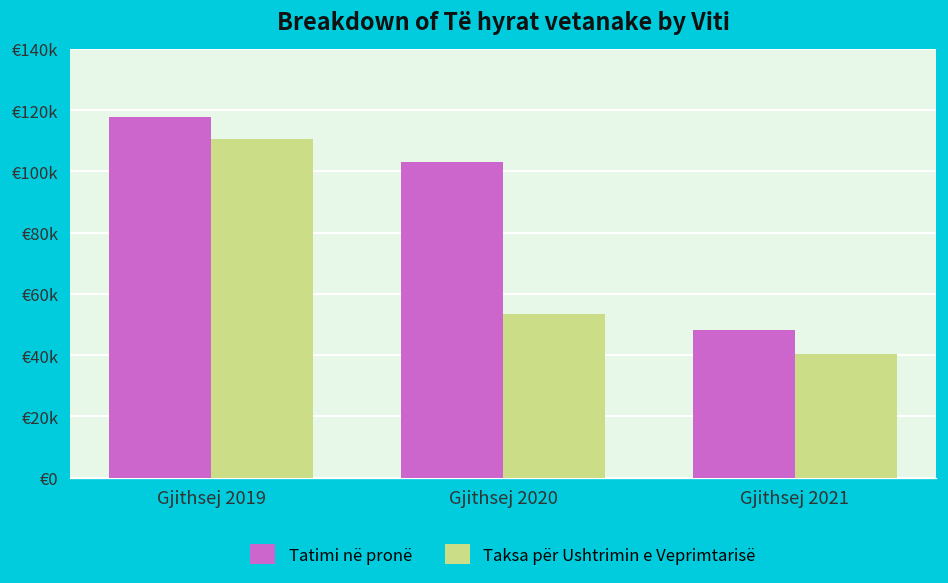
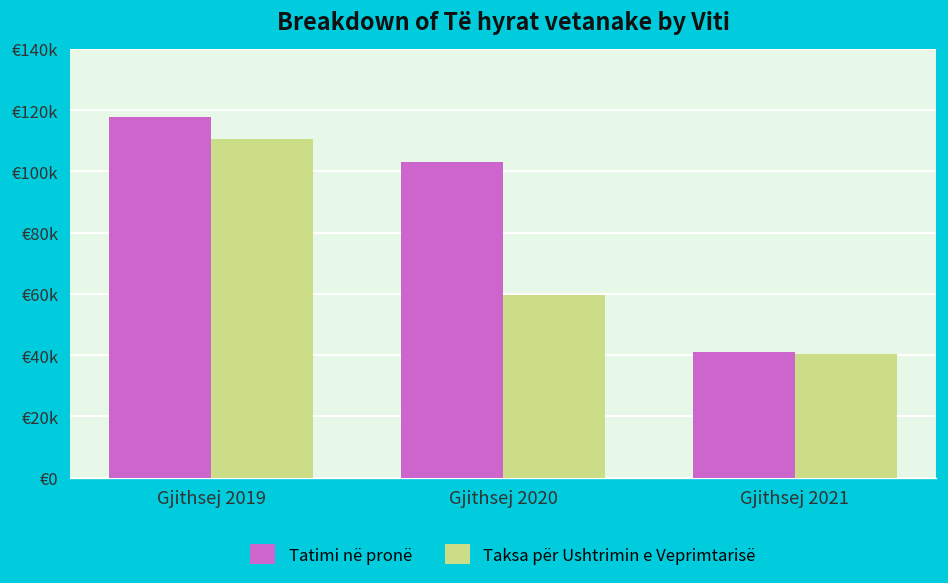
  {
    "Tatimi në pronë": {
      "Gjithsej 2019": "€118000",
      "Gjithsej 2020": "€103000",
-     "Gjithsej 2021": "€48000"
+     "Gjithsej 2021": "€41000"
    },
    "Taksa për Ushtrimin e Veprimtarisë": {
      "Gjithsej 2019": "€111000",
-     "Gjithsej 2020": "€54000",
+     "Gjithsej 2020": "€60000",
      "Gjithsej 2021": "€40000"
    }
  }
